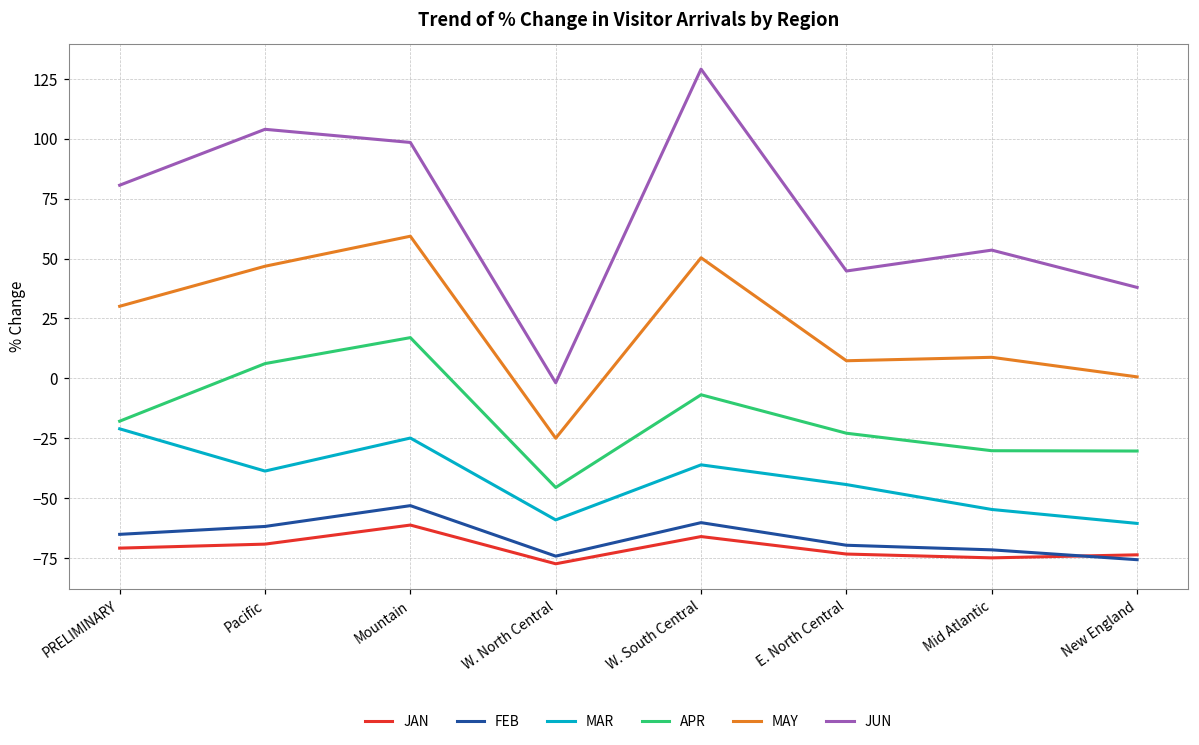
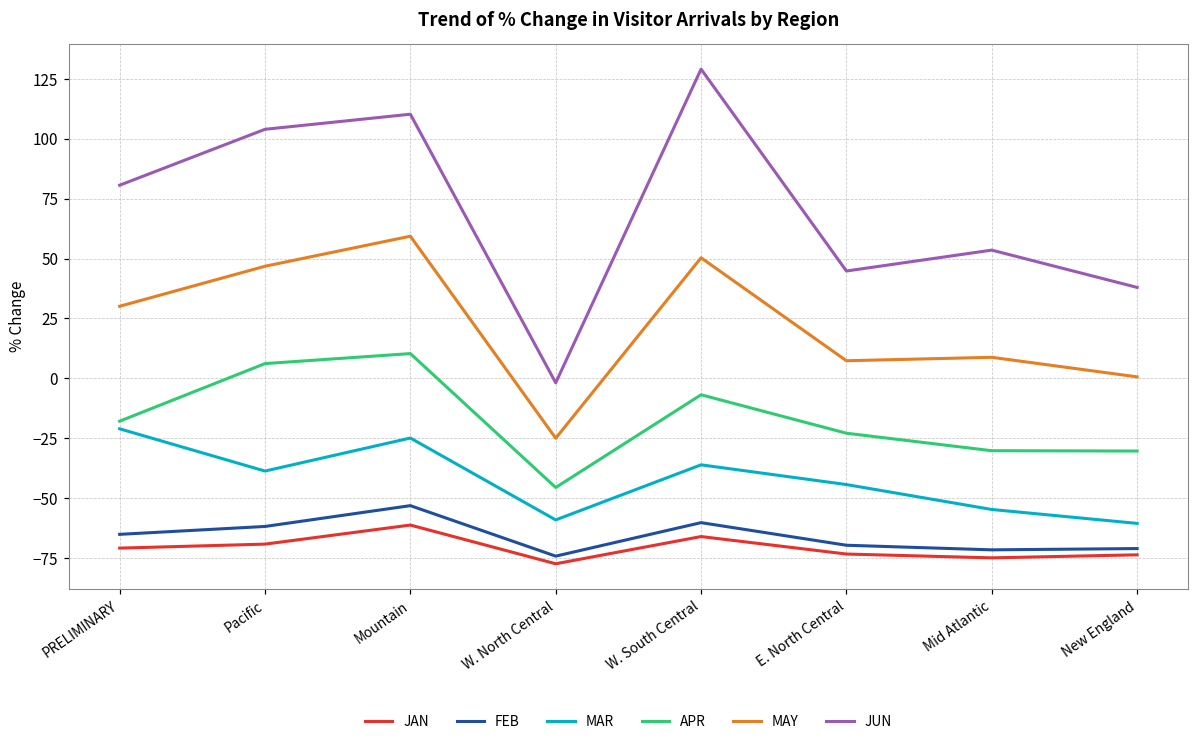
  {
    "JAN": {
      "PRELIMINARY": -71,
      "Pacific": -69,
      "Mountain": -61,
      "W. North Central": -77,
      "W. South Central": -66,
      "E. North Central": -73,
      "Mid Atlantic": -75,
      "New England": -74
    },
    "FEB": {
      "PRELIMINARY": -65,
      "Pacific": -62,
      "Mountain": -53,
      "W. North Central": -74,
      "W. South Central": -60,
      "E. North Central": -70,
      "Mid Atlantic": -72,
-     "New England": -76
+     "New England": -71
    },
    "MAR": {
      "PRELIMINARY": -21,
      "Pacific": -39,
      "Mountain": -25,
      "W. North Central": -59,
      "W. South Central": -36,
      "E. North Central": -44,
      "Mid Atlantic": -55,
      "New England": -61
    },
    "APR": {
      "PRELIMINARY": -18,
      "Pacific": 6,
-     "Mountain": 17,
+     "Mountain": 10,
      "W. North Central": -46,
      "W. South Central": -7,
      "E. North Central": -23,
      "Mid Atlantic": -30,
      "New England": -30
    },
    "MAY": {
      "PRELIMINARY": 30,
      "Pacific": 47,
      "Mountain": 59,
      "W. North Central": -25,
      "W. South Central": 50,
      "E. North Central": 7,
      "Mid Atlantic": 9,
      "New England": 1
    },
    "JUN": {
      "PRELIMINARY": 81,
      "Pacific": 104,
-     "Mountain": 98,
+     "Mountain": 110,
      "W. North Central": -2,
      "W. South Central": 129,
      "E. North Central": 45,
      "Mid Atlantic": 53,
      "New England": 38
    }
  }
